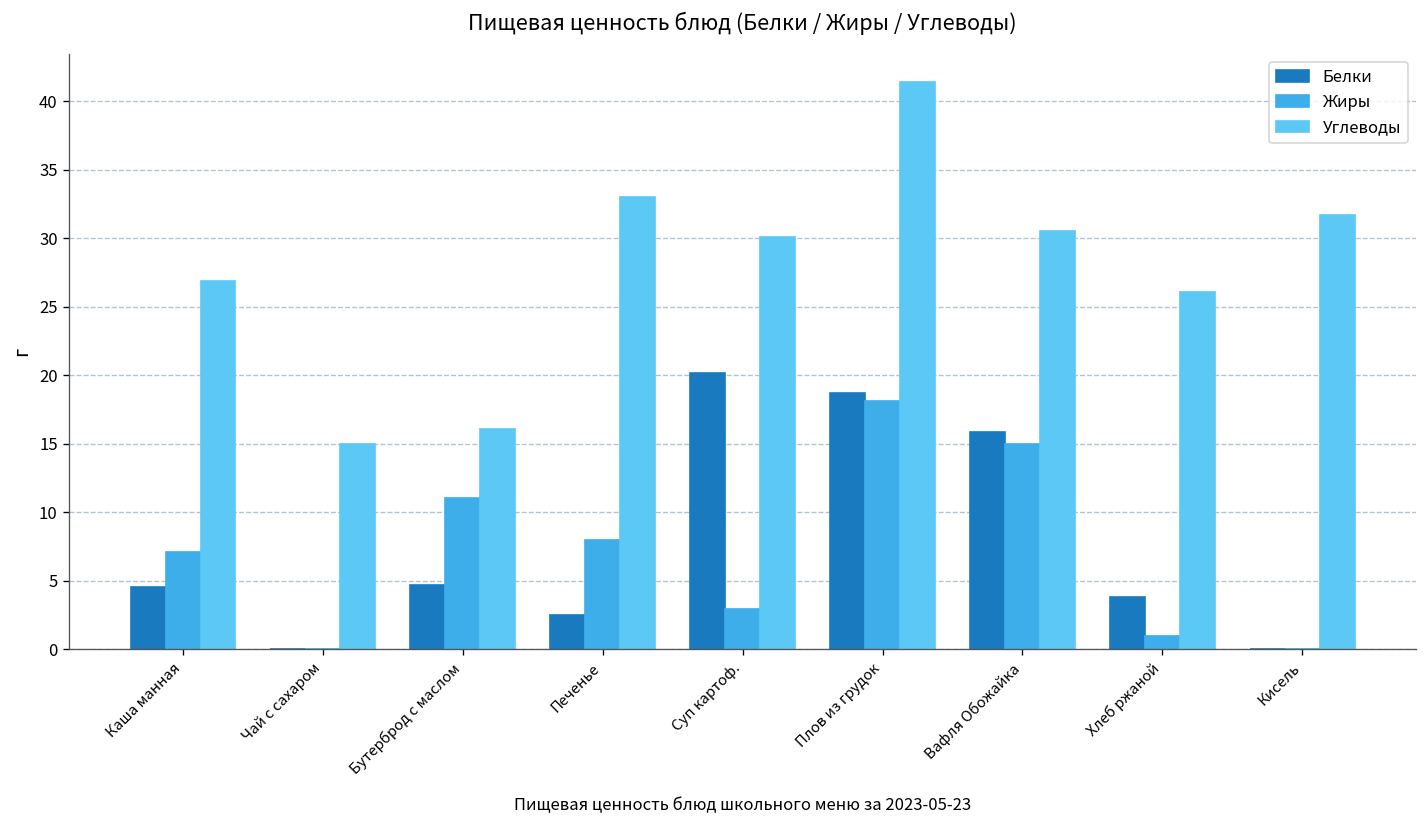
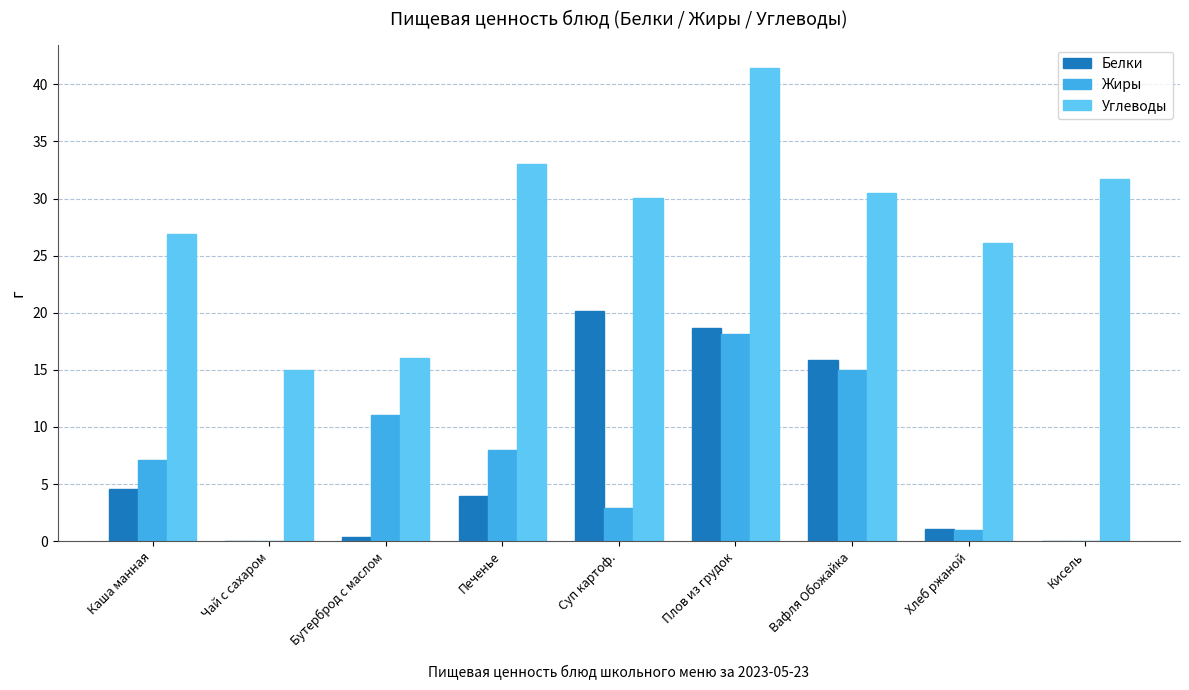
  {
    "Белки": {
      "Каша манная": 4.5,
      "Чай с сахаром": 0.0,
-     "Бутерброд с маслом": 4.7,
-     "Печенье": 2.5,
+     "Бутерброд с маслом": 0.4,
+     "Печенье": 4.0,
      "Суп картоф.": 20.2,
      "Плов из грудок": 18.7,
      "Вафля Обожайка": 15.8,
-     "Хлеб ржаной": 3.8,
+     "Хлеб ржаной": 1.1,
      "Кисель": 0.0
    }
  }
